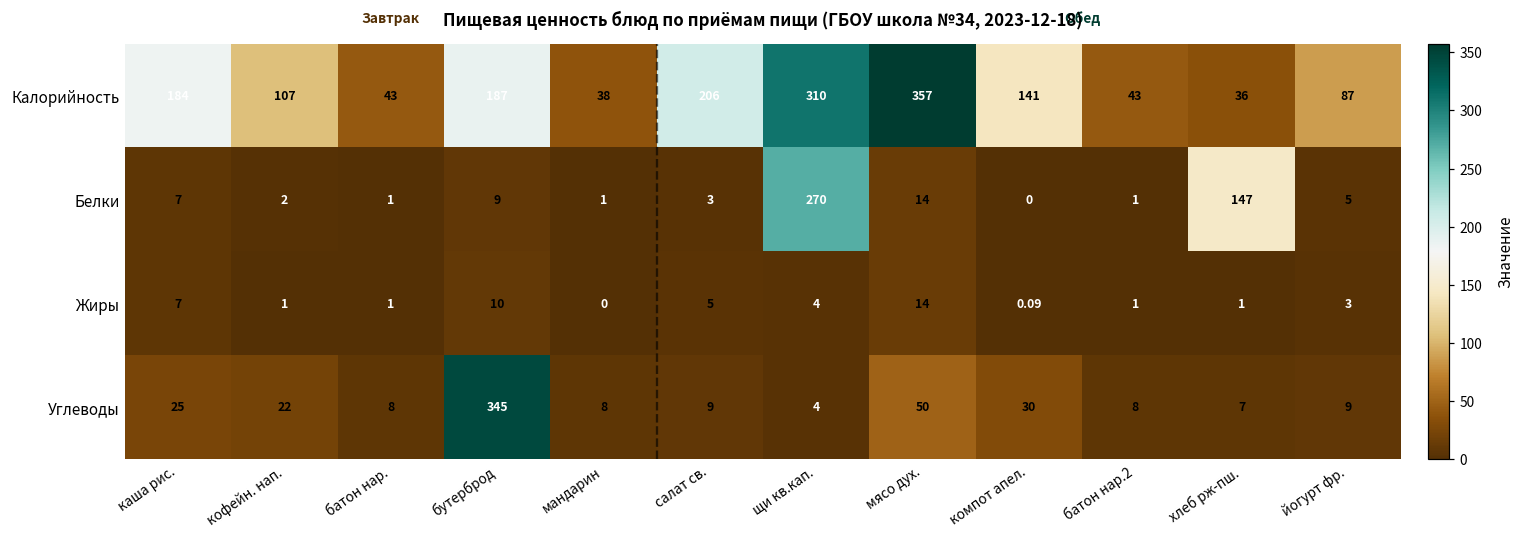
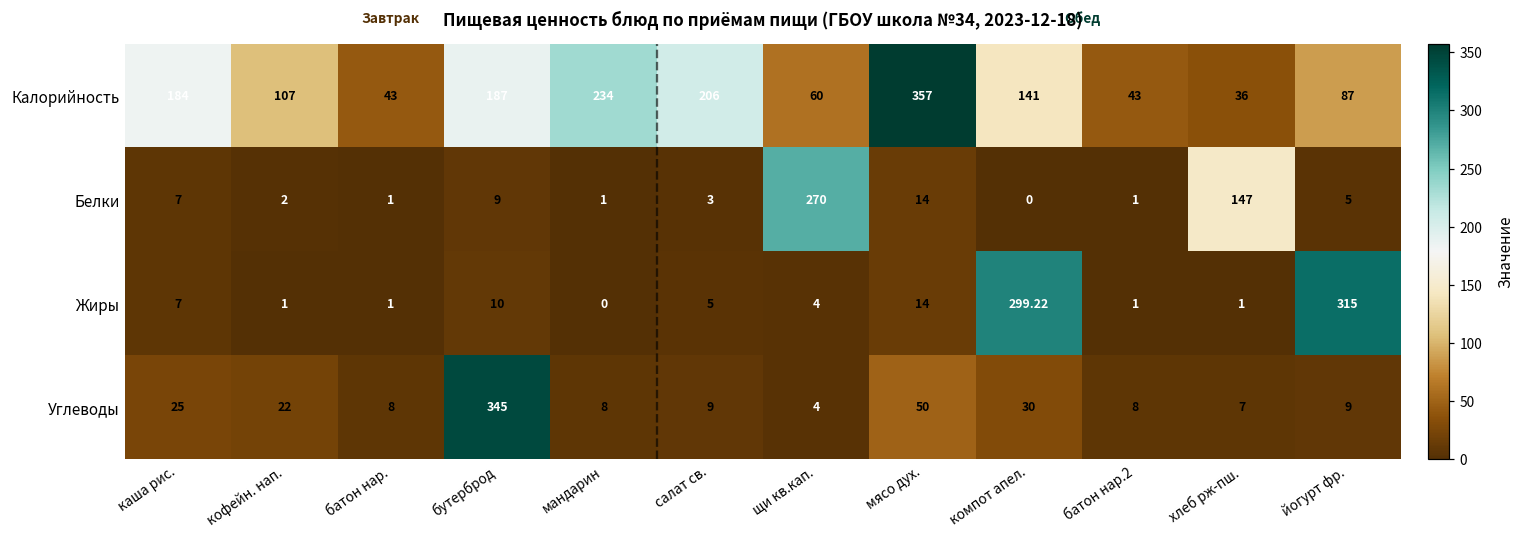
  {
    "Калорийность": {
      "кофейн. нап.": 107,
      "батон нар.": 43,
-     "мандарин": 38,
-     "щи кв.кап.": 310,
+     "мандарин": 234,
+     "щи кв.кап.": 60,
      "мясо дух.": 357,
      "компот апел.": 141,
      "батон нар.2": 43,
      "хлеб рж-пш.": 36,
      "йогурт фр.": 87
    },
    "Белки": {
      "каша рис.": 7,
      "кофейн. нап.": 2,
      "батон нар.": 1,
      "бутерброд": 9,
      "мандарин": 1,
      "салат св.": 3,
      "щи кв.кап.": 270,
      "мясо дух.": 14,
      "компот апел.": 0,
      "батон нар.2": 1,
      "хлеб рж-пш.": 147,
      "йогурт фр.": 5
    },
    "Жиры": {
      "каша рис.": 7,
      "кофейн. нап.": 1,
      "батон нар.": 1,
      "бутерброд": 10,
      "мандарин": 0,
      "салат св.": 5,
      "щи кв.кап.": 4,
      "мясо дух.": 14,
-     "компот апел.": 0.09,
+     "компот апел.": 299.22,
      "батон нар.2": 1,
      "хлеб рж-пш.": 1,
-     "йогурт фр.": 3
+     "йогурт фр.": 315
    },
    "Углеводы": {
      "каша рис.": 25,
      "кофейн. нап.": 22,
      "батон нар.": 8,
      "бутерброд": 345,
      "мандарин": 8,
      "салат св.": 9,
      "щи кв.кап.": 4,
      "мясо дух.": 50,
      "компот апел.": 30,
      "батон нар.2": 8,
      "хлеб рж-пш.": 7,
      "йогурт фр.": 9
    }
  }
